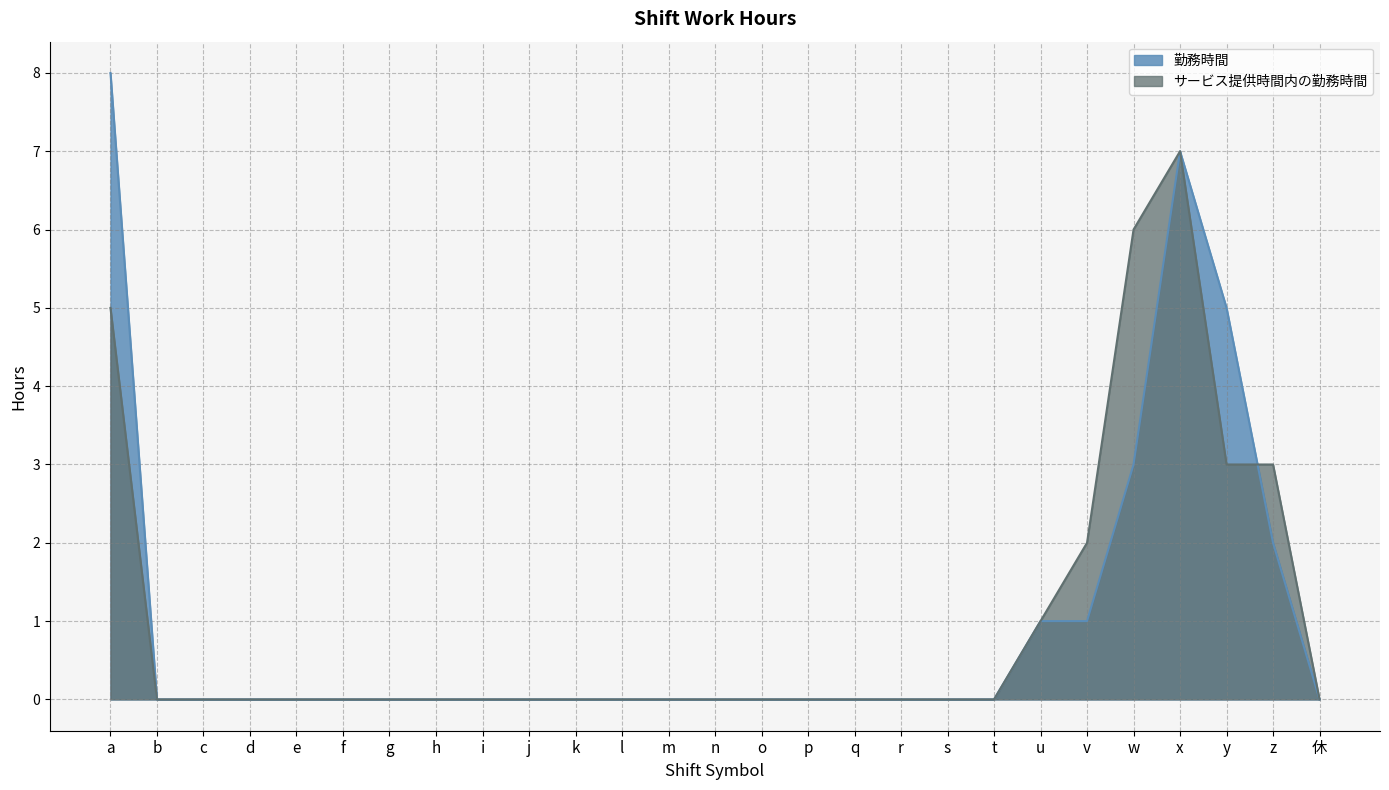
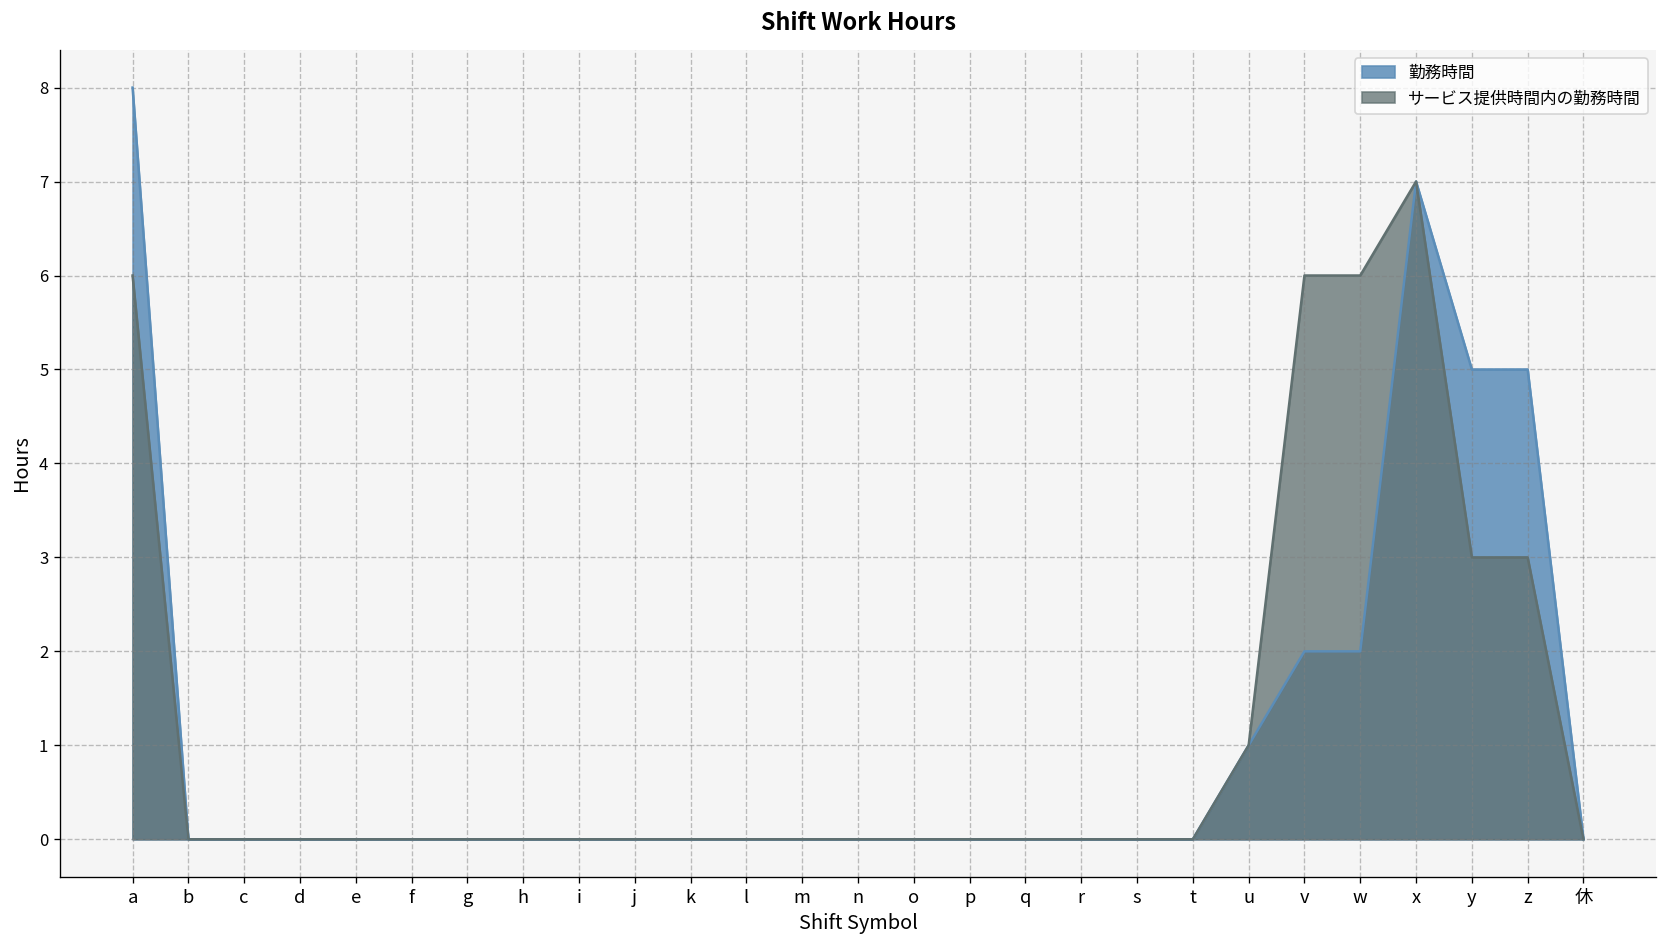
  {
    "勤務時間": {
      "a": 8,
-     "v": 1,
-     "w": 3,
+     "v": 2,
+     "w": 2,
      "y": 5,
-     "z": 2
+     "z": 5
    },
    "サービス提供時間内の勤務時間": {
-     "a": 5,
-     "v": 2,
+     "a": 6,
+     "v": 6,
      "w": 6,
      "y": 3,
      "z": 3
    }
  }
